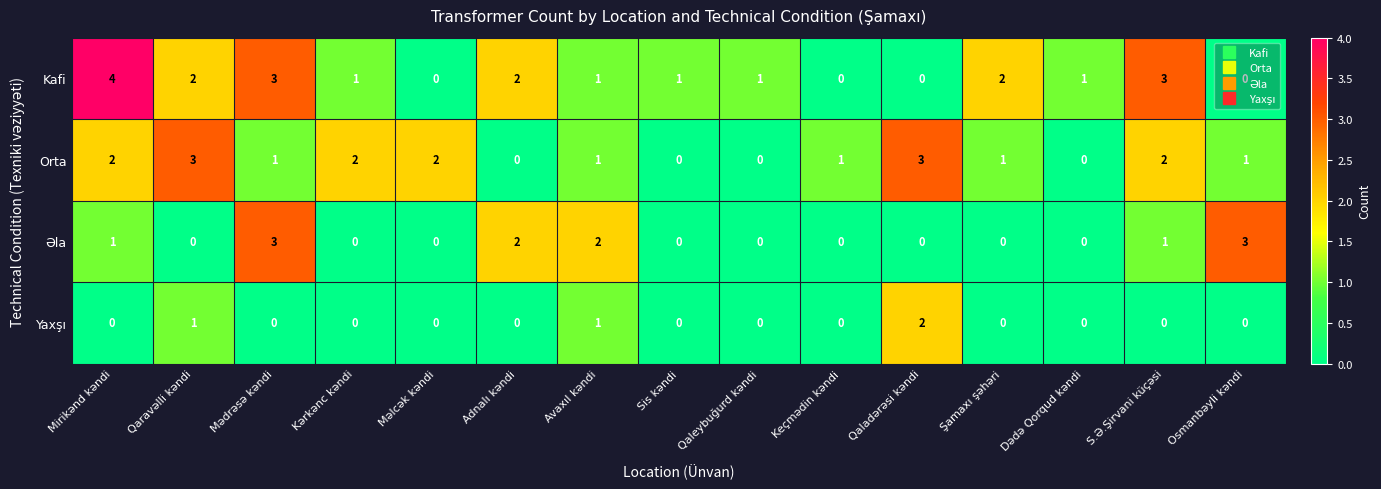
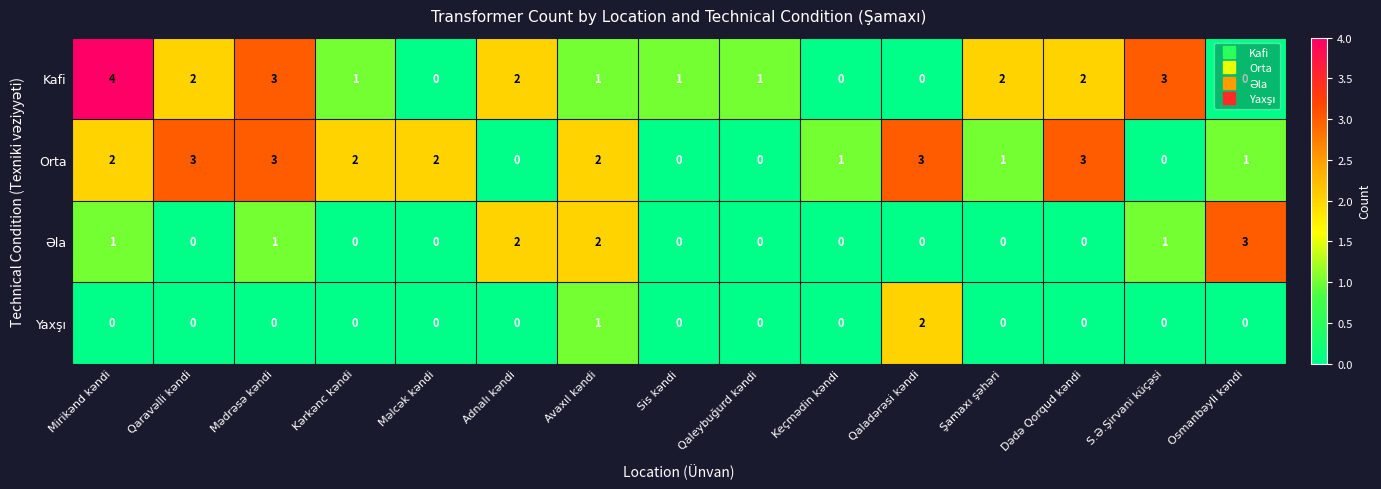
  {
    "Kafi": {
      "Mirikənd kəndi": 4,
      "Qaravəlli kəndi": 2,
      "Mədrəsə kəndi": 3,
      "Kərkənc kəndi": 1,
      "Məlcək kəndi": 0,
      "Adnalı kəndi": 2,
      "Avaxıl kəndi": 1,
      "Sis kəndi": 1,
      "Qaleybuğurd kəndi": 1,
      "Keçmədin kəndi": 0,
      "Qaladərəsi kəndi": 0,
      "Şamaxı şəhəri": 2,
-     "Dədə Qorqud kəndi": 1,
+     "Dədə Qorqud kəndi": 2,
      "S.Ə.Şirvani küçəsi": 3
    },
    "Orta": {
      "Mirikənd kəndi": 2,
      "Qaravəlli kəndi": 3,
-     "Mədrəsə kəndi": 1,
+     "Mədrəsə kəndi": 3,
      "Kərkənc kəndi": 2,
      "Məlcək kəndi": 2,
      "Adnalı kəndi": 0,
-     "Avaxıl kəndi": 1,
+     "Avaxıl kəndi": 2,
      "Sis kəndi": 0,
      "Qaleybuğurd kəndi": 0,
      "Keçmədin kəndi": 1,
      "Qaladərəsi kəndi": 3,
      "Şamaxı şəhəri": 1,
-     "Dədə Qorqud kəndi": 0,
-     "S.Ə.Şirvani küçəsi": 2,
+     "Dədə Qorqud kəndi": 3,
+     "S.Ə.Şirvani küçəsi": 0,
      "Osmanbəyli kəndi": 1
    },
    "Əla": {
      "Mirikənd kəndi": 1,
      "Qaravəlli kəndi": 0,
-     "Mədrəsə kəndi": 3,
+     "Mədrəsə kəndi": 1,
      "Kərkənc kəndi": 0,
      "Məlcək kəndi": 0,
      "Adnalı kəndi": 2,
      "Avaxıl kəndi": 2,
      "Sis kəndi": 0,
      "Qaleybuğurd kəndi": 0,
      "Keçmədin kəndi": 0,
      "Qaladərəsi kəndi": 0,
      "Şamaxı şəhəri": 0,
      "Dədə Qorqud kəndi": 0,
      "S.Ə.Şirvani küçəsi": 1,
      "Osmanbəyli kəndi": 3
    },
    "Yaxşı": {
      "Mirikənd kəndi": 0,
-     "Qaravəlli kəndi": 1,
+     "Qaravəlli kəndi": 0,
      "Mədrəsə kəndi": 0,
      "Kərkənc kəndi": 0,
      "Məlcək kəndi": 0,
      "Adnalı kəndi": 0,
      "Avaxıl kəndi": 1,
      "Sis kəndi": 0,
      "Qaleybuğurd kəndi": 0,
      "Keçmədin kəndi": 0,
      "Qaladərəsi kəndi": 2,
      "Şamaxı şəhəri": 0,
      "Dədə Qorqud kəndi": 0,
      "S.Ə.Şirvani küçəsi": 0,
      "Osmanbəyli kəndi": 0
    }
  }
